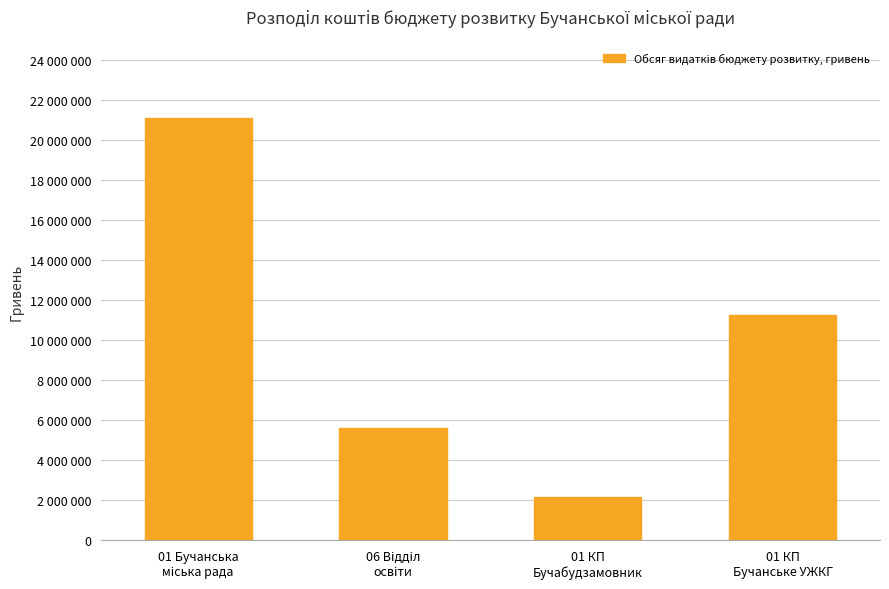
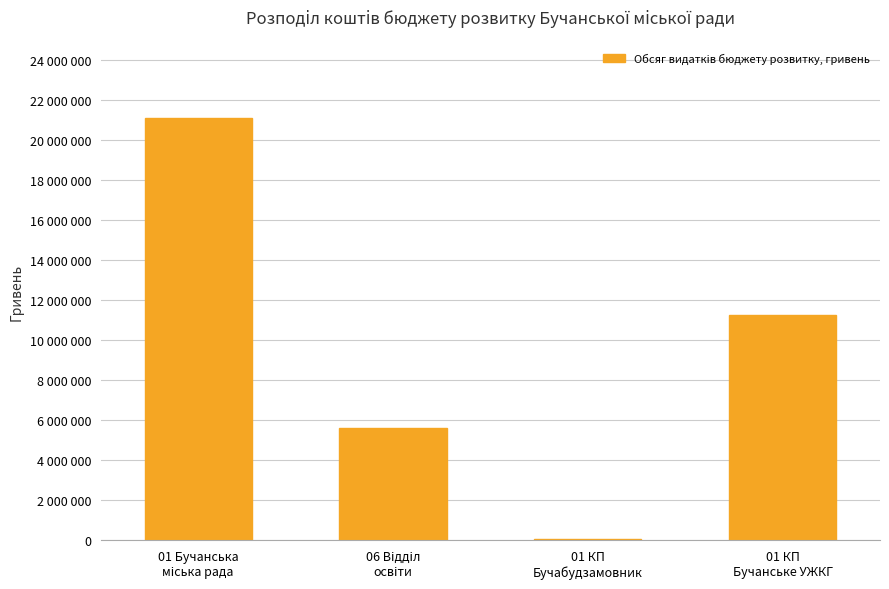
  {
    "01 Бучанська міська рада": 21100000,
    "06 Відділ освіти": 5600000,
-   "01 КП Бучабудзамовник": 2200000,
+   "01 КП Бучабудзамовник": 100000,
    "01 КП Бучанське УЖКГ": 11300000
  }
